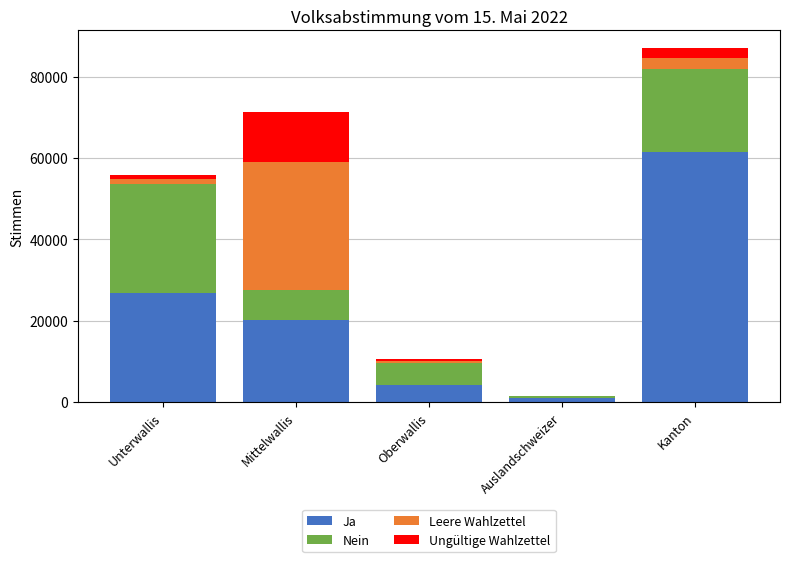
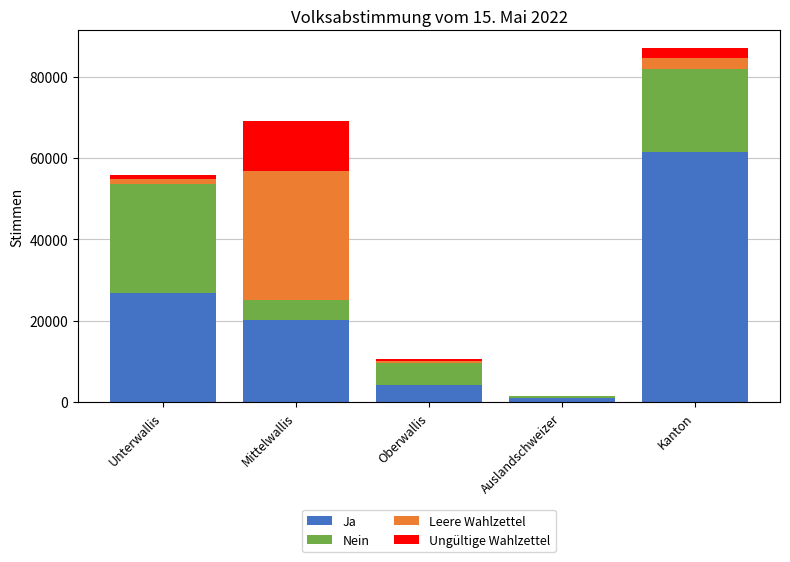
  {
    "Ja": {
      "Unterwallis": 27000,
      "Mittelwallis": 20000,
      "Oberwallis": 4000,
      "Auslandschweizer": 1000,
      "Kanton": 62000
    },
    "Nein": {
      "Unterwallis": 27000,
-     "Mittelwallis": 7000,
+     "Mittelwallis": 5000,
      "Oberwallis": 6000,
      "Kanton": 20000
    },
    "Leere Wahlzettel": {
      "Unterwallis": 1000,
      "Mittelwallis": 32000,
      "Kanton": 3000
    },
    "Ungültige Wahlzettel": {
      "Unterwallis": 1000,
      "Mittelwallis": 12000,
      "Kanton": 2000
    }
  }
